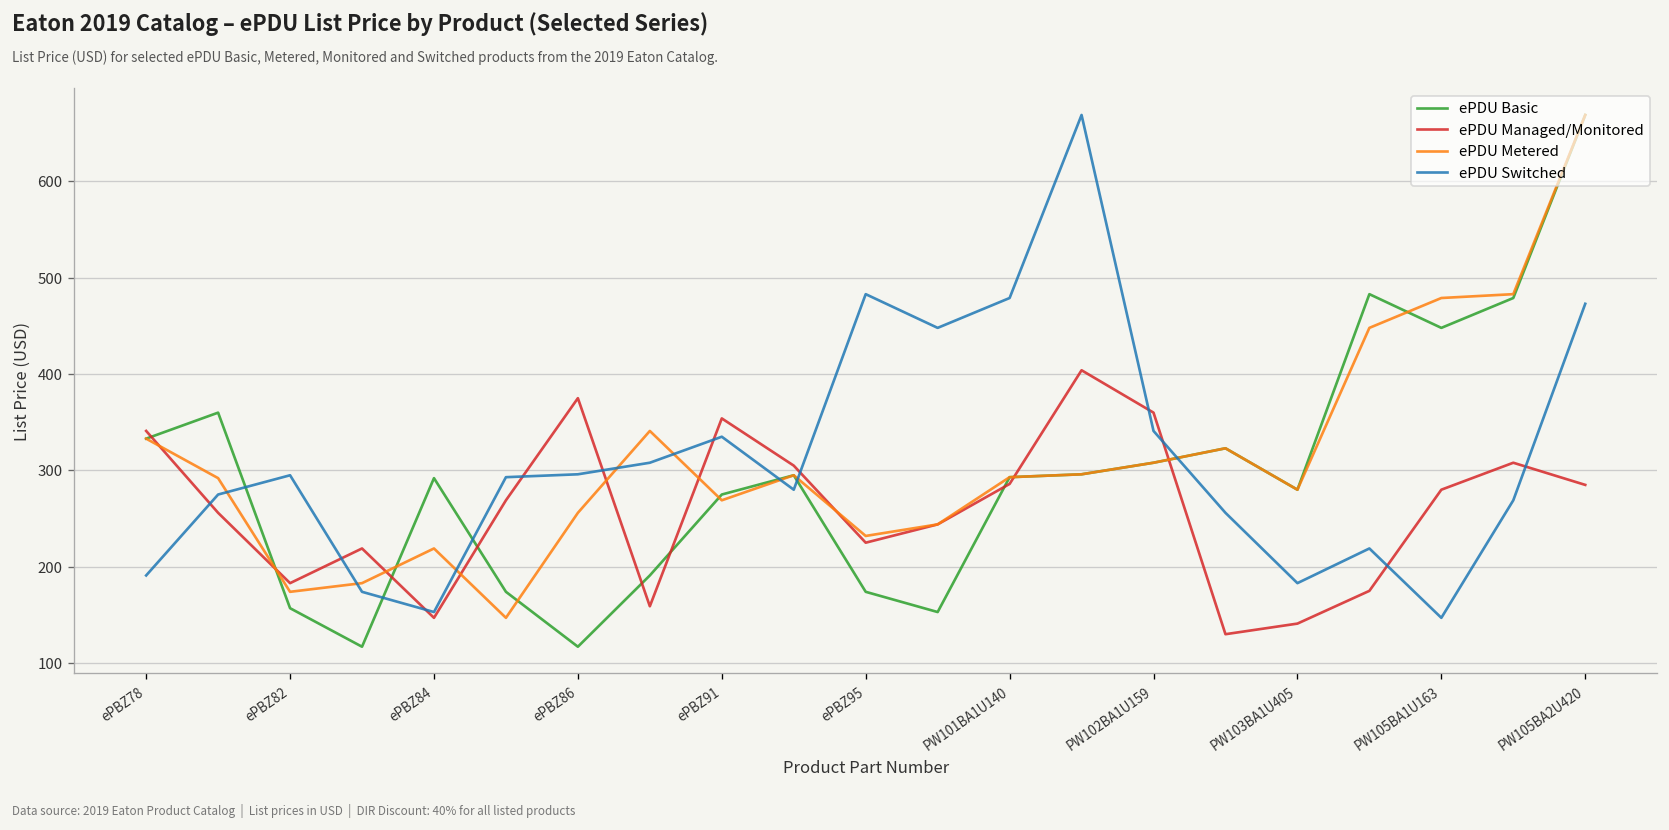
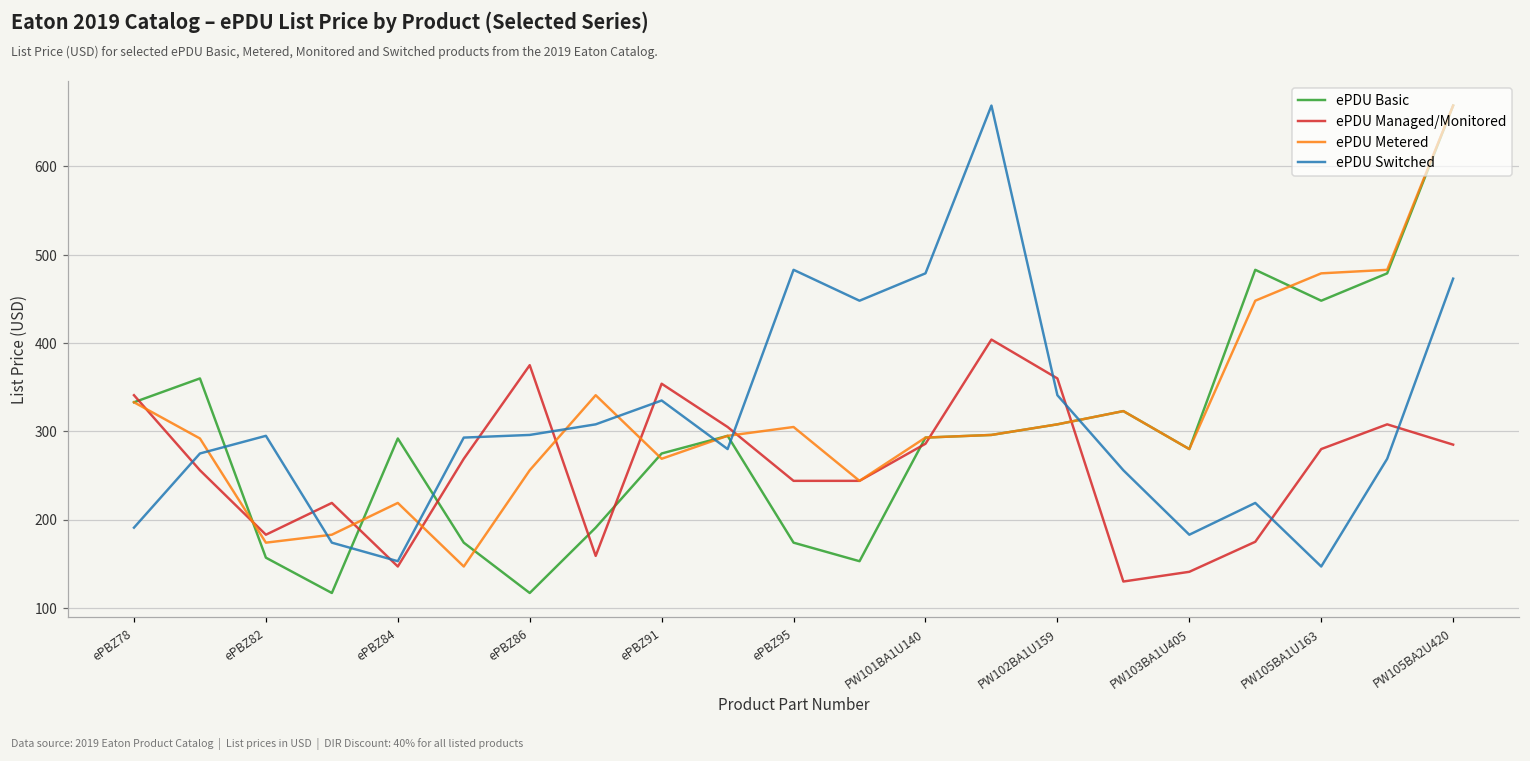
  {
    "ePDU Basic": {
      "ePBZ82": 160,
      "ePBZ84": 290,
      "ePBZ86": 120,
      "ePBZ91": 280,
      "ePBZ95": 170,
      "PW105BA1U163": 450
    },
    "ePDU Managed/Monitored": {
      "ePBZ78": 340,
      "ePBZ82": 180,
      "ePBZ84": 150,
      "ePBZ86": 380,
      "ePBZ91": 350,
-     "ePBZ95": 230,
+     "ePBZ95": 240,
      "PW101BA1U140": 290,
      "PW102BA1U159": 360,
      "PW103BA1U405": 140,
      "PW105BA1U163": 280,
      "PW105BA2U420": 290
    },
    "ePDU Metered": {
      "ePBZ82": 170,
      "ePBZ84": 220,
      "ePBZ86": 260,
      "ePBZ91": 270,
-     "ePBZ95": 230,
+     "ePBZ95": 310,
      "PW105BA1U163": 480
    },
    "ePDU Switched": {
      "ePBZ78": 190,
      "ePBZ82": 300,
      "ePBZ84": 150,
      "ePBZ86": 300,
      "ePBZ91": 340,
      "ePBZ95": 480,
      "PW101BA1U140": 480,
      "PW102BA1U159": 340,
      "PW103BA1U405": 180,
      "PW105BA1U163": 150,
      "PW105BA2U420": 470
    }
  }
